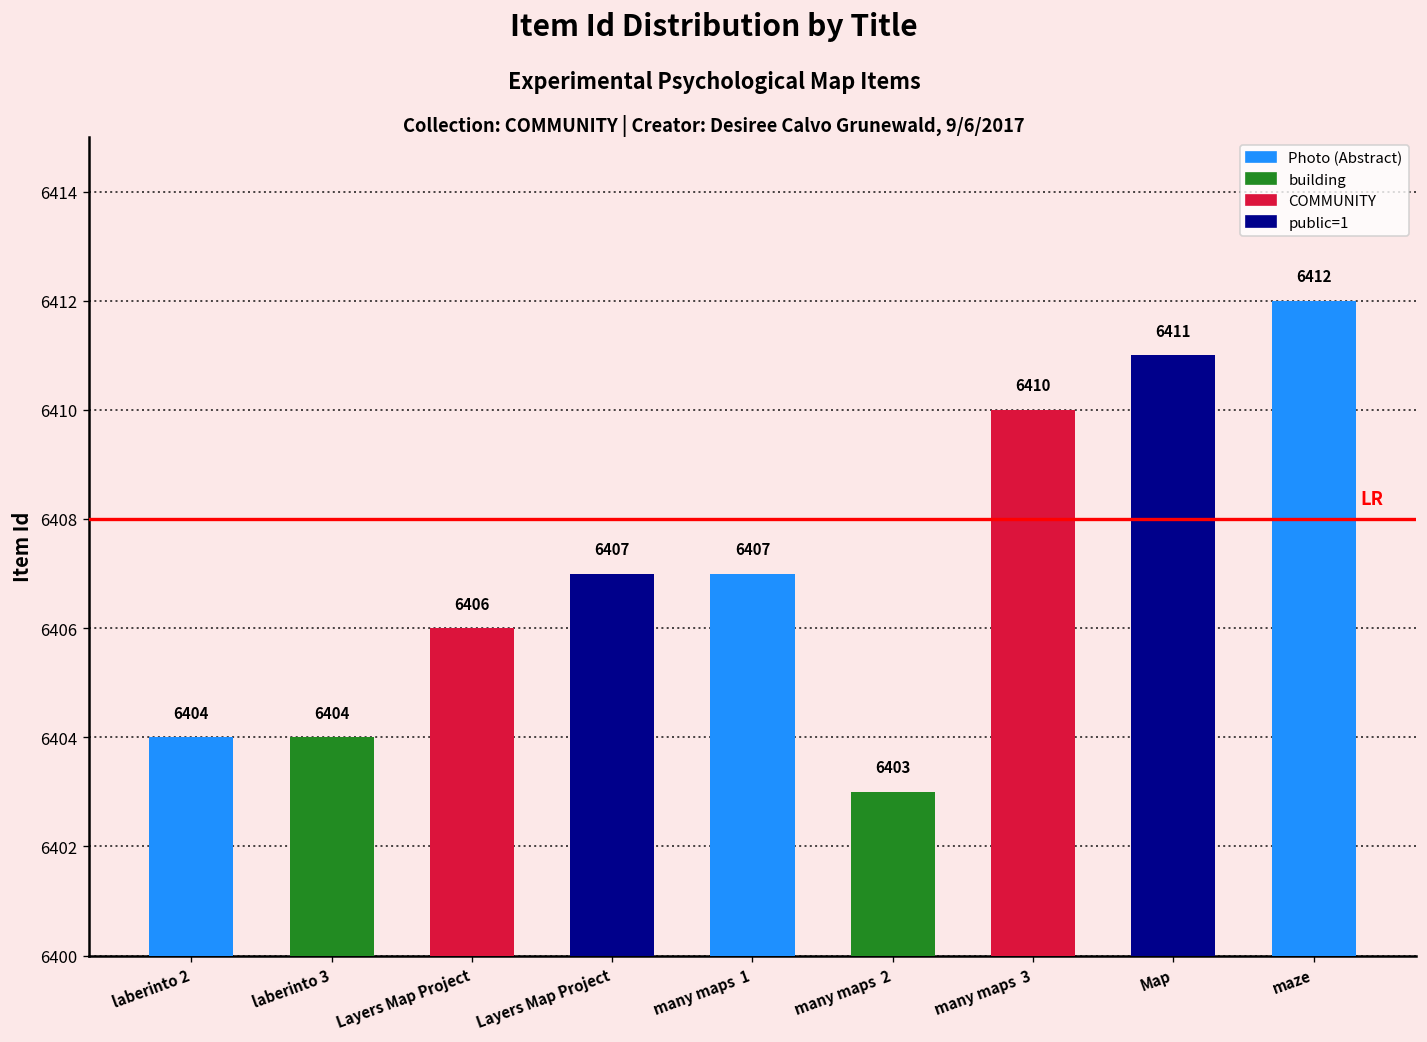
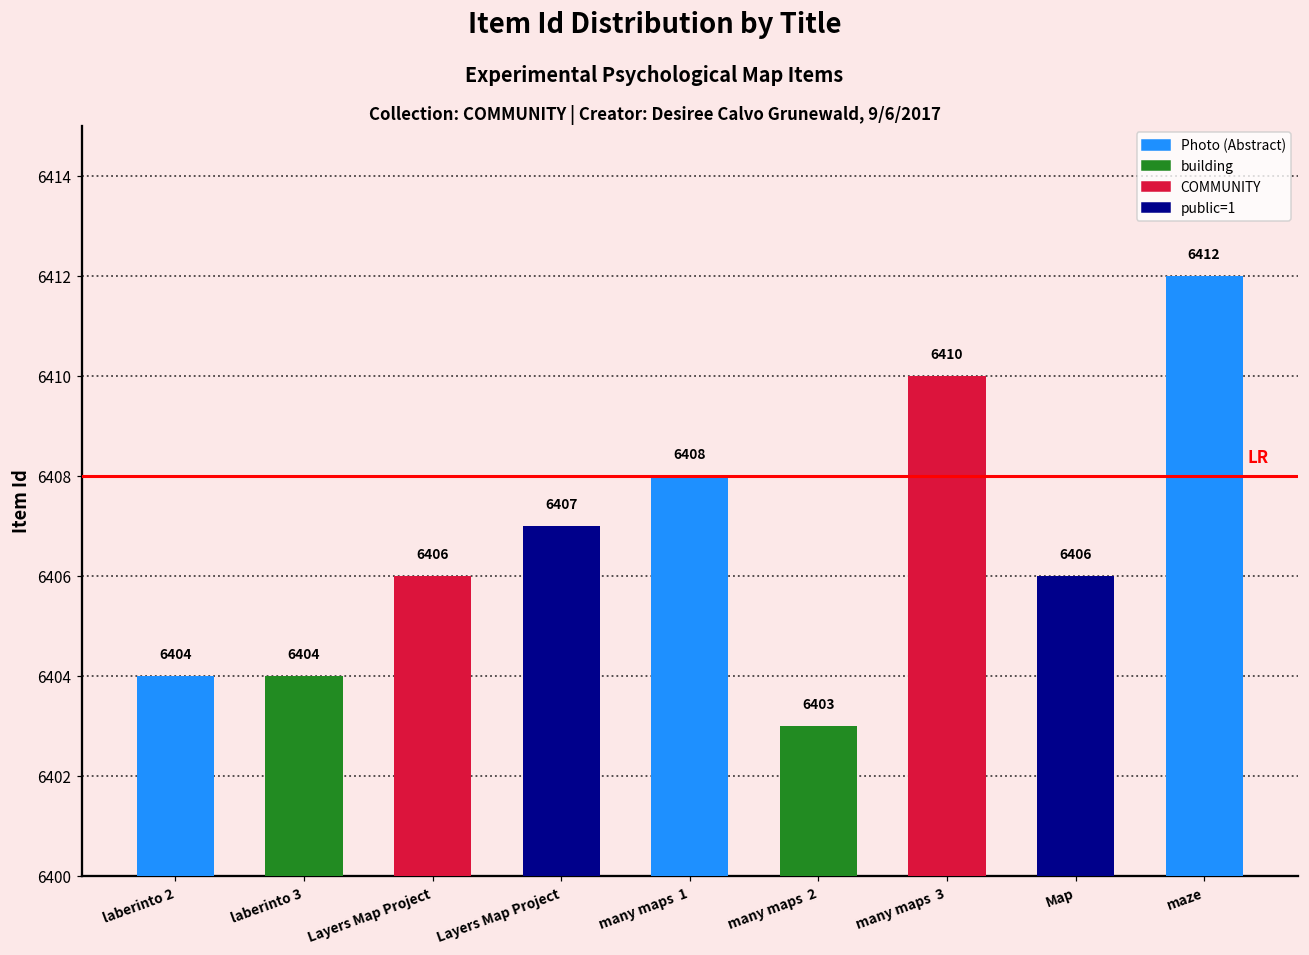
  {
    "laberinto 2": 6404,
    "laberinto 3": 6404,
-   "many maps 1": 6407,
+   "many maps 1": 6408,
    "many maps 2": 6403,
    "many maps 3": 6410,
-   "Map": 6411,
+   "Map": 6406,
    "maze": 6412
  }
